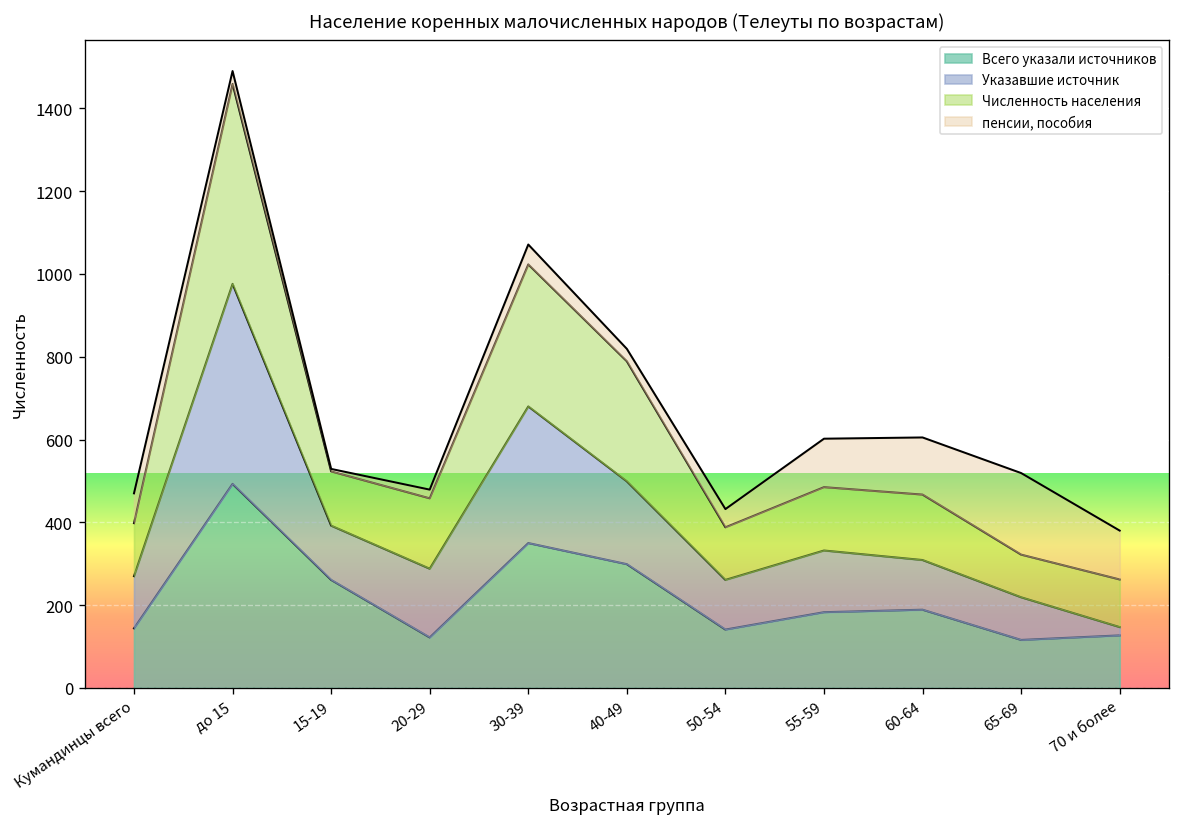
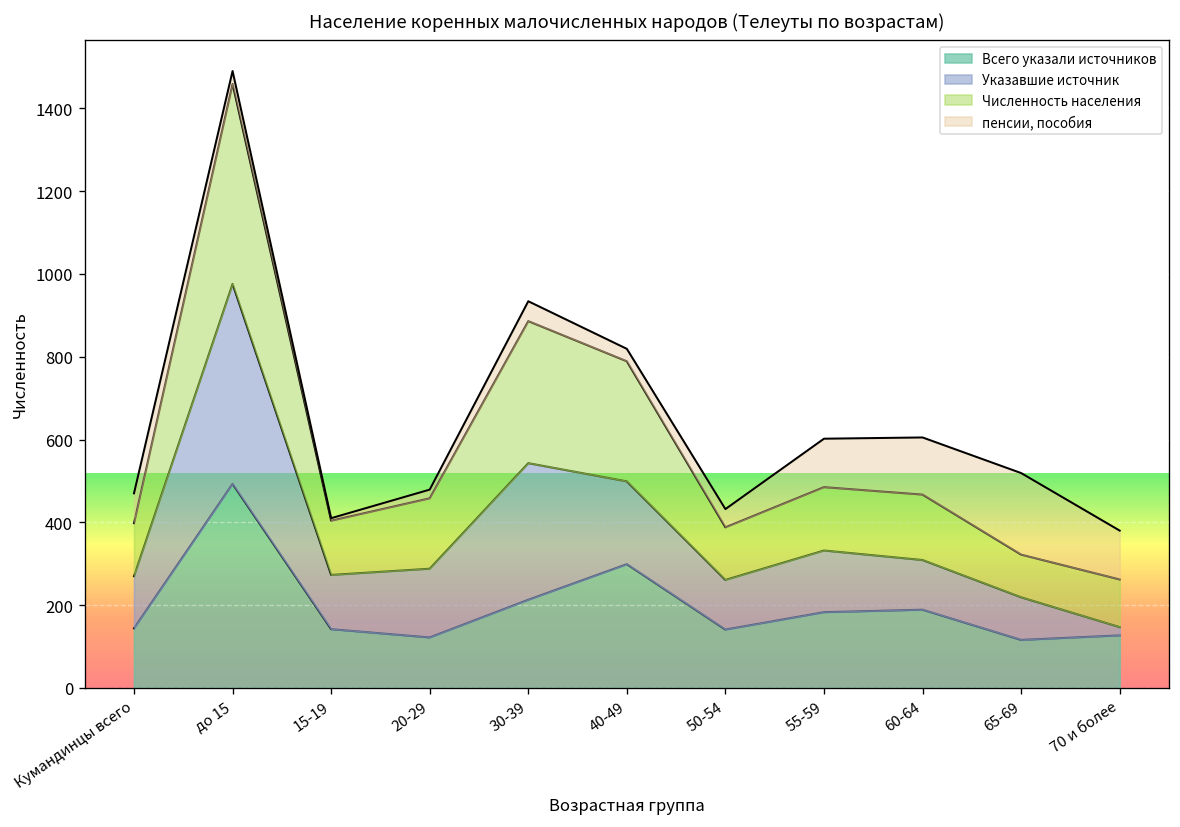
  {
    "Всего указали источников": {
      "Кумандинцы всего": 140,
      "до 15": 490,
-     "15-19": 260,
+     "15-19": 140,
      "20-29": 120,
-     "30-39": 350,
+     "30-39": 210,
      "40-49": 300,
      "50-54": 140,
      "55-59": 180,
      "60-64": 190,
      "65-69": 120,
      "70 и более": 130
    },
    "Указавшие источник": {
      "Кумандинцы всего": 130,
      "до 15": 480,
      "15-19": 130,
      "20-29": 170,
      "30-39": 330,
      "40-49": 200,
      "50-54": 120,
      "55-59": 150,
      "60-64": 120,
      "65-69": 100,
      "70 и более": 20
    },
    "Численность населения": {
      "Кумандинцы всего": 130,
      "до 15": 480,
      "20-29": 170,
      "30-39": 340,
      "40-49": 290,
      "50-54": 130,
      "55-59": 150,
      "60-64": 160,
      "65-69": 100,
      "70 и более": 120
    },
    "пенсии, пособия": {
      "Кумандинцы всего": 70,
      "до 15": 30,
      "20-29": 20,
      "30-39": 50,
      "40-49": 30,
      "50-54": 40,
      "55-59": 120,
      "60-64": 140,
      "65-69": 200,
      "70 и более": 120
    }
  }
